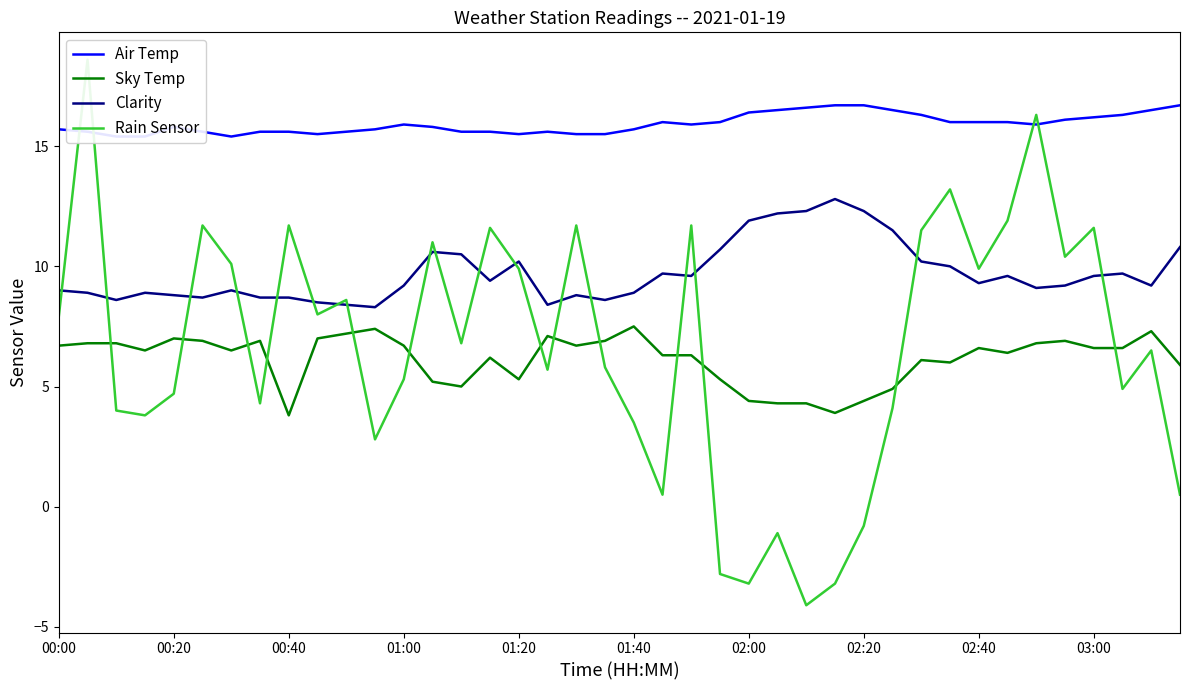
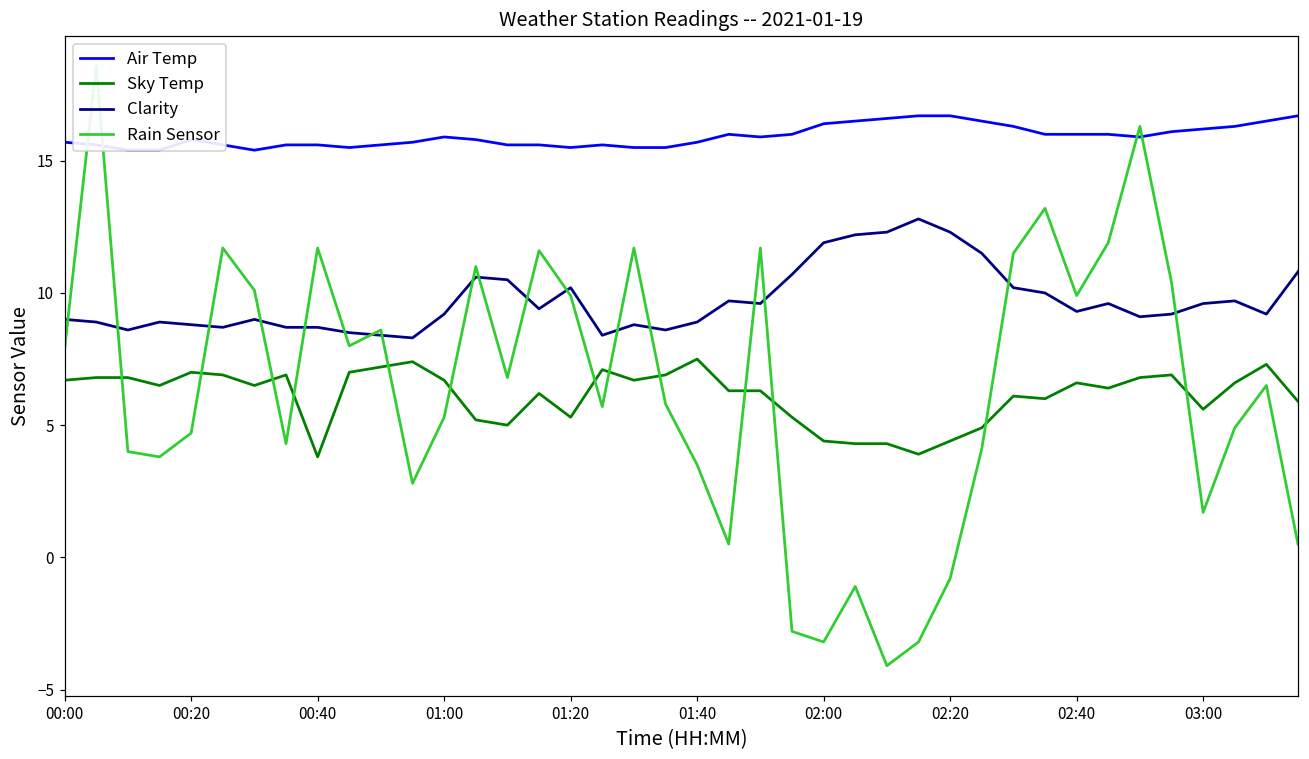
  {
    "Air Temp": {
      "00:00": 15.7,
      "00:40": 15.6,
      "01:00": 15.9,
      "01:20": 15.5,
      "01:40": 15.7,
      "02:00": 16.4,
      "02:20": 16.7,
      "02:40": 16.0,
      "03:00": 16.2
    },
    "Sky Temp": {
      "00:00": 6.7,
      "00:20": 7.0,
      "00:40": 3.8,
      "01:00": 6.7,
      "01:20": 5.3,
      "01:40": 7.5,
      "02:00": 4.4,
      "02:20": 4.4,
      "02:40": 6.6,
-     "03:00": 6.6
+     "03:00": 5.6
    },
    "Clarity": {
      "00:00": 9.0,
      "00:20": 8.8,
      "00:40": 8.7,
      "01:00": 9.2,
      "01:20": 10.2,
      "01:40": 8.9,
      "02:00": 11.9,
      "02:20": 12.3,
      "02:40": 9.3,
      "03:00": 9.6
    },
    "Rain Sensor": {
      "00:00": 7.9,
      "00:20": 4.7,
      "00:40": 11.7,
      "01:00": 5.3,
      "01:20": 9.9,
      "01:40": 3.5,
      "02:00": -3.2,
      "02:20": -0.8,
      "02:40": 9.9,
-     "03:00": 11.6
+     "03:00": 1.7
    }
  }
